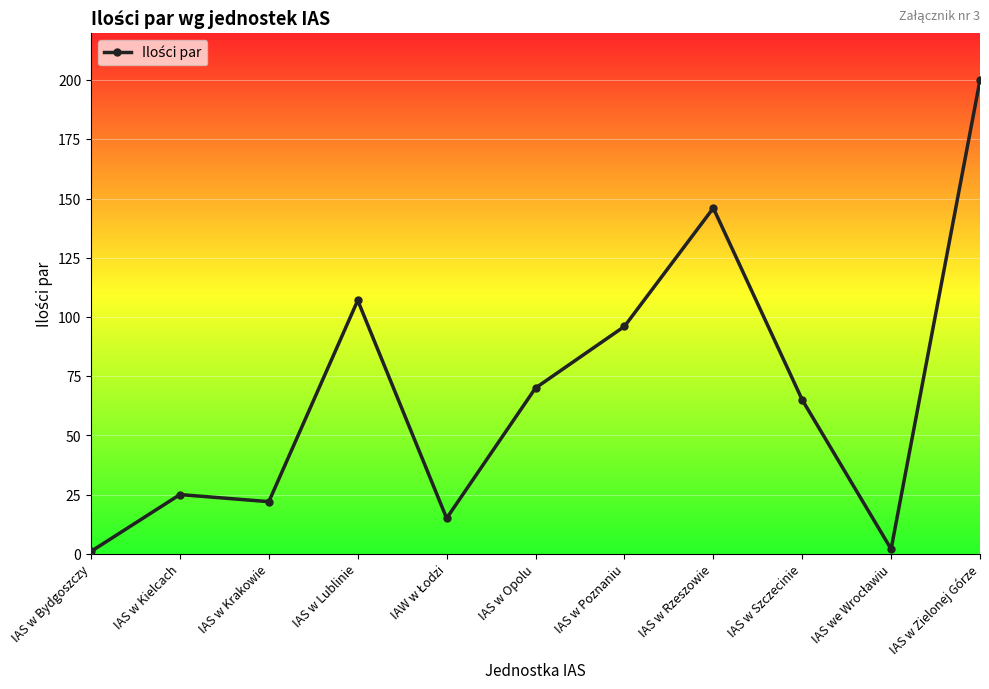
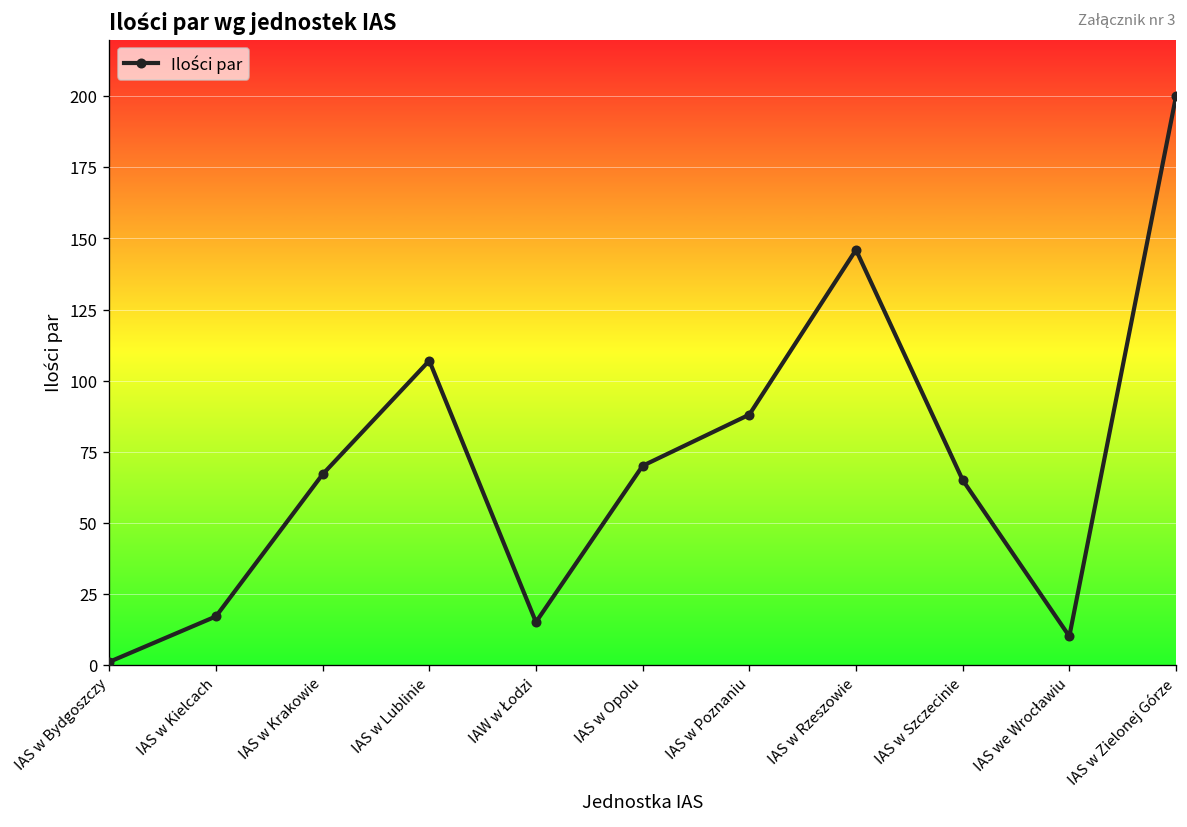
  {
    "IAS w Bydgoszczy": 1,
-   "IAS w Kielcach": 25,
-   "IAS w Krakowie": 22,
+   "IAS w Kielcach": 17,
+   "IAS w Krakowie": 67,
    "IAS w Lublinie": 107,
    "IAW w Łodzi": 15,
    "IAS w Opolu": 70,
-   "IAS w Poznaniu": 96,
+   "IAS w Poznaniu": 88,
    "IAS w Rzeszowie": 146,
    "IAS w Szczecinie": 65,
-   "IAS we Wrocławiu": 2,
+   "IAS we Wrocławiu": 10,
    "IAS w Zielonej Górze": 200
  }
